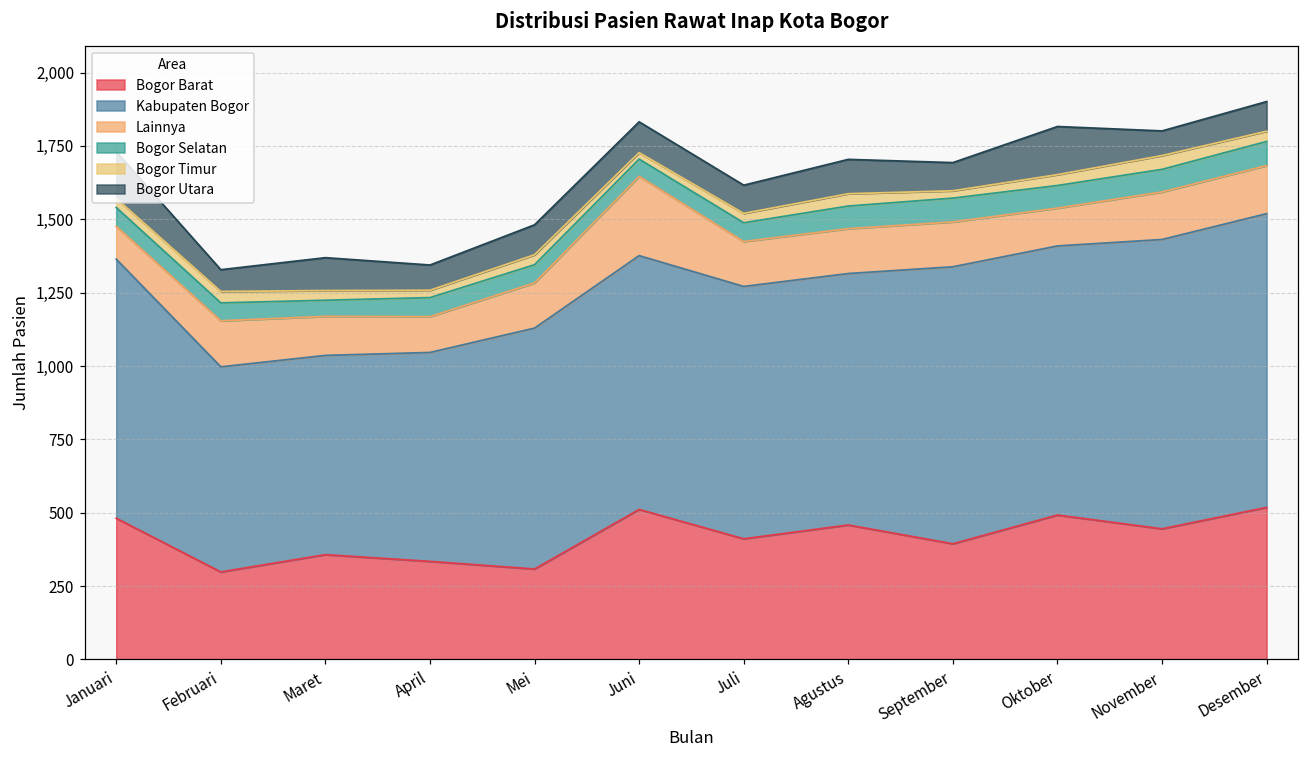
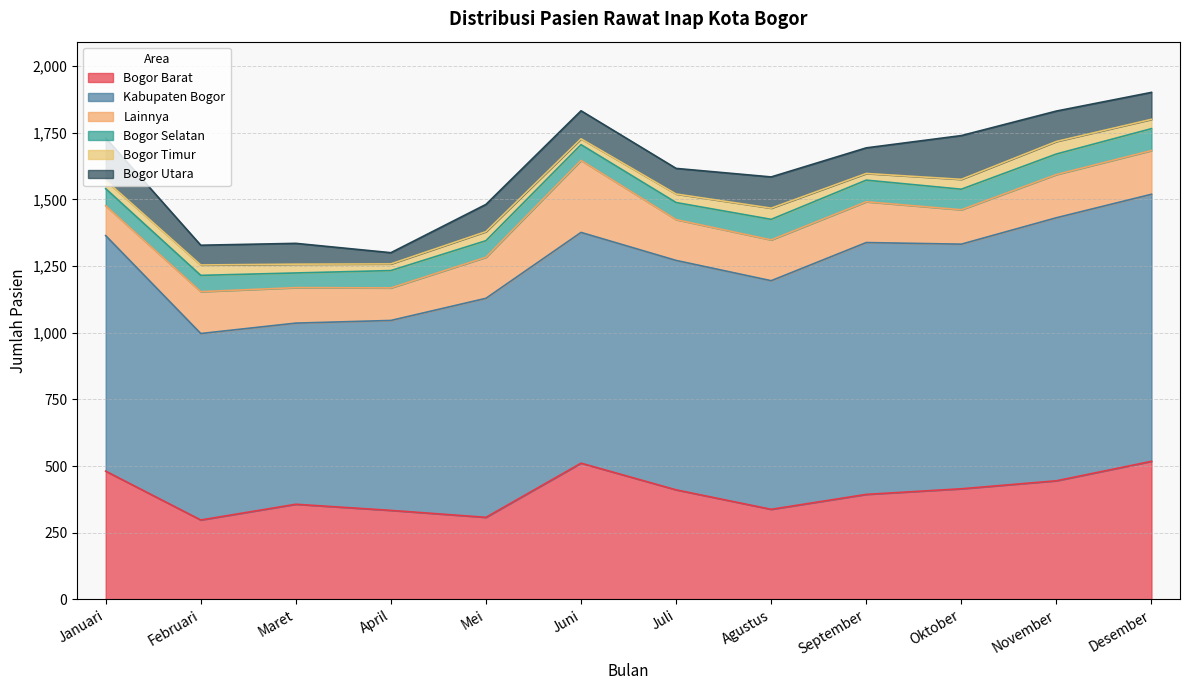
  {
    "Bogor Barat": {
      "Januari": 480,
      "Februari": 300,
      "Maret": 360,
      "April": 330,
      "Mei": 310,
      "Juni": 510,
      "Juli": 410,
-     "Agustus": 460,
+     "Agustus": 340,
      "September": 390,
-     "Oktober": 490,
+     "Oktober": 420,
      "November": 450,
      "Desember": 520
    },
    "Bogor Utara": {
      "Februari": 70,
-     "Maret": 110,
-     "April": 90,
+     "Maret": 80,
+     "April": 40,
      "Mei": 100,
      "Juni": 110,
      "Juli": 100,
      "Agustus": 120,
      "September": 100,
      "Oktober": 160,
-     "November": 80,
+     "November": 110,
      "Desember": 100
    }
  }
